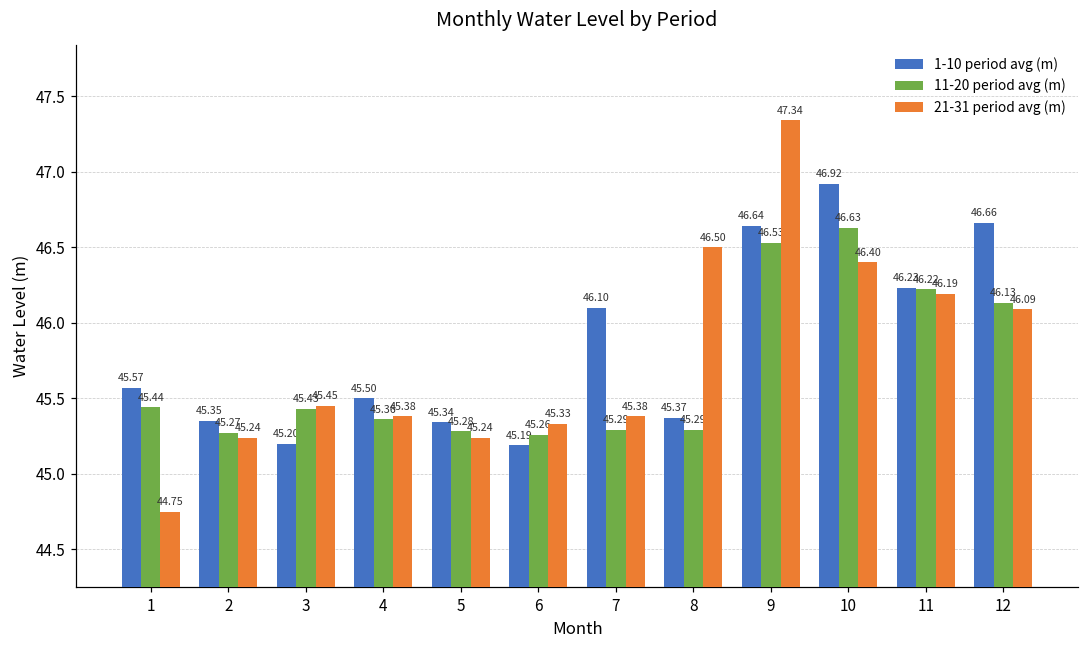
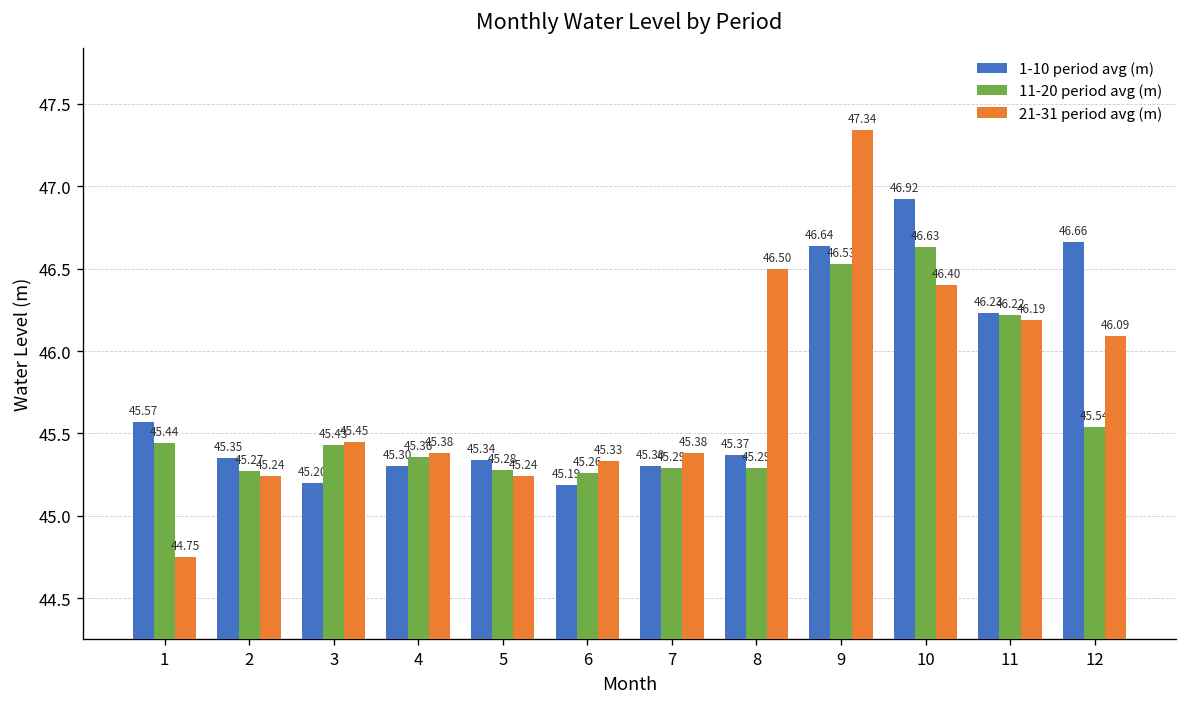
  {
    "1-10 period avg (m)": {
      "1": 45.57,
      "2": 45.35,
      "3": 45.20,
-     "4": 45.50,
+     "4": 45.30,
      "5": 45.34,
      "6": 45.19,
-     "7": 46.10,
+     "7": 45.30,
      "8": 45.37,
      "9": 46.64,
      "10": 46.92,
      "12": 46.66
    },
    "11-20 period avg (m)": {
      "1": 45.44,
      "5": 45.28,
      "6": 45.26,
      "8": 45.29,
      "9": 46.53,
      "10": 46.63,
-     "12": 46.13
+     "12": 45.54
    },
    "21-31 period avg (m)": {
      "1": 44.75,
      "5": 45.24,
      "6": 45.33,
      "7": 45.38,
      "8": 46.50,
      "9": 47.34,
      "10": 46.40,
      "12": 46.09
    }
  }
